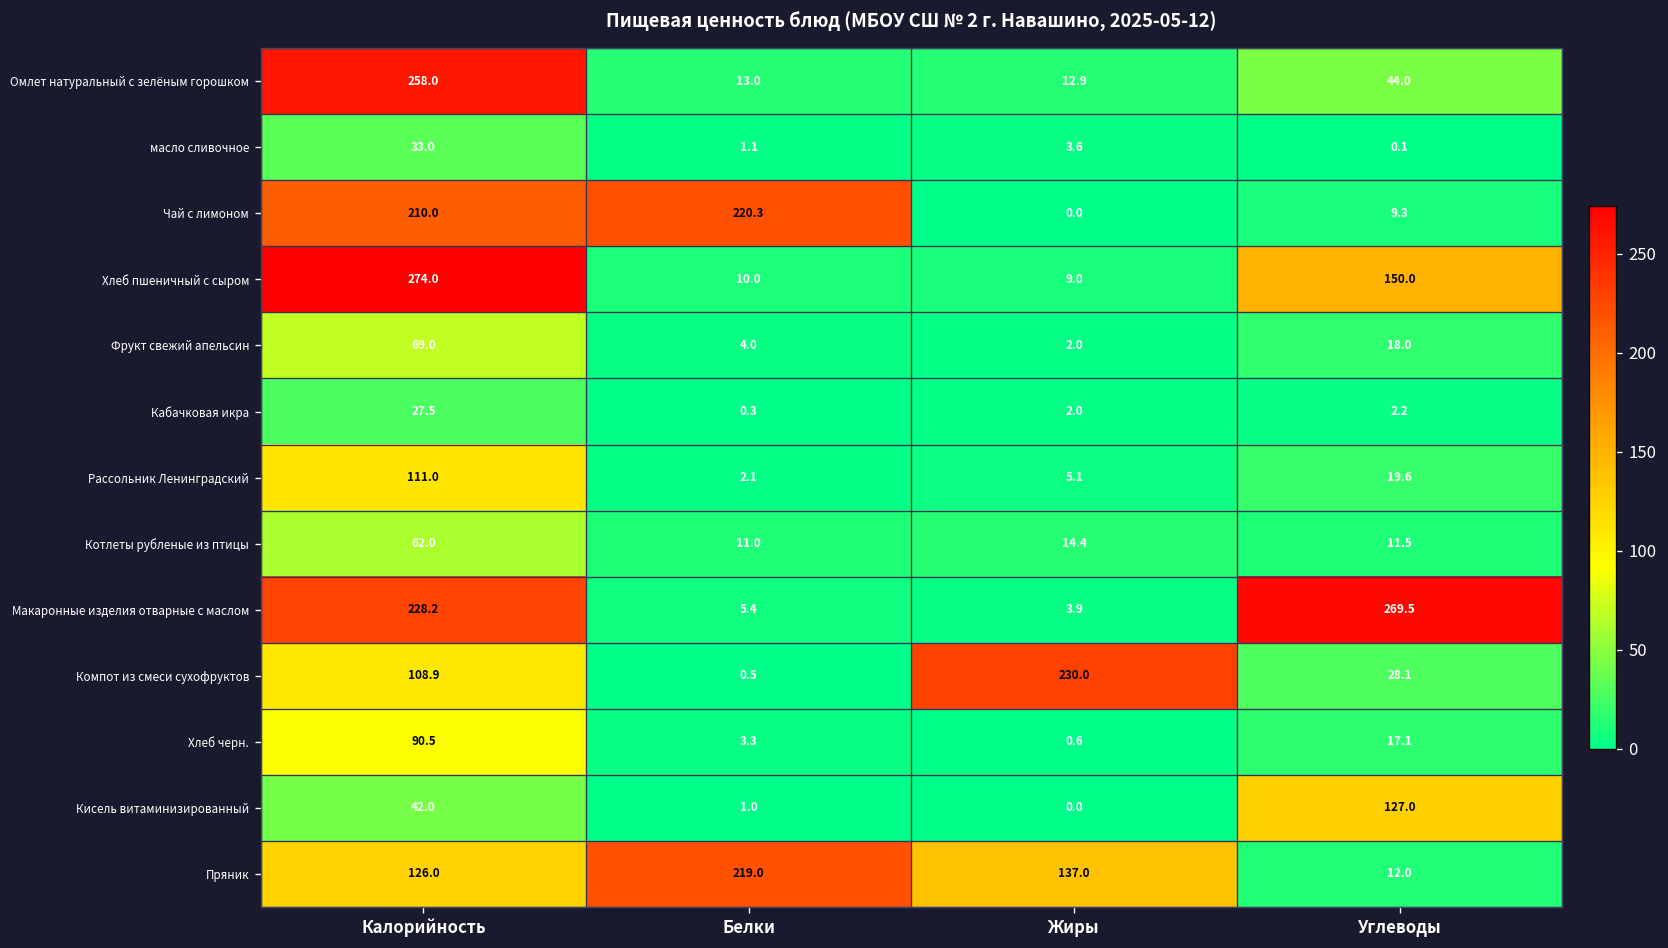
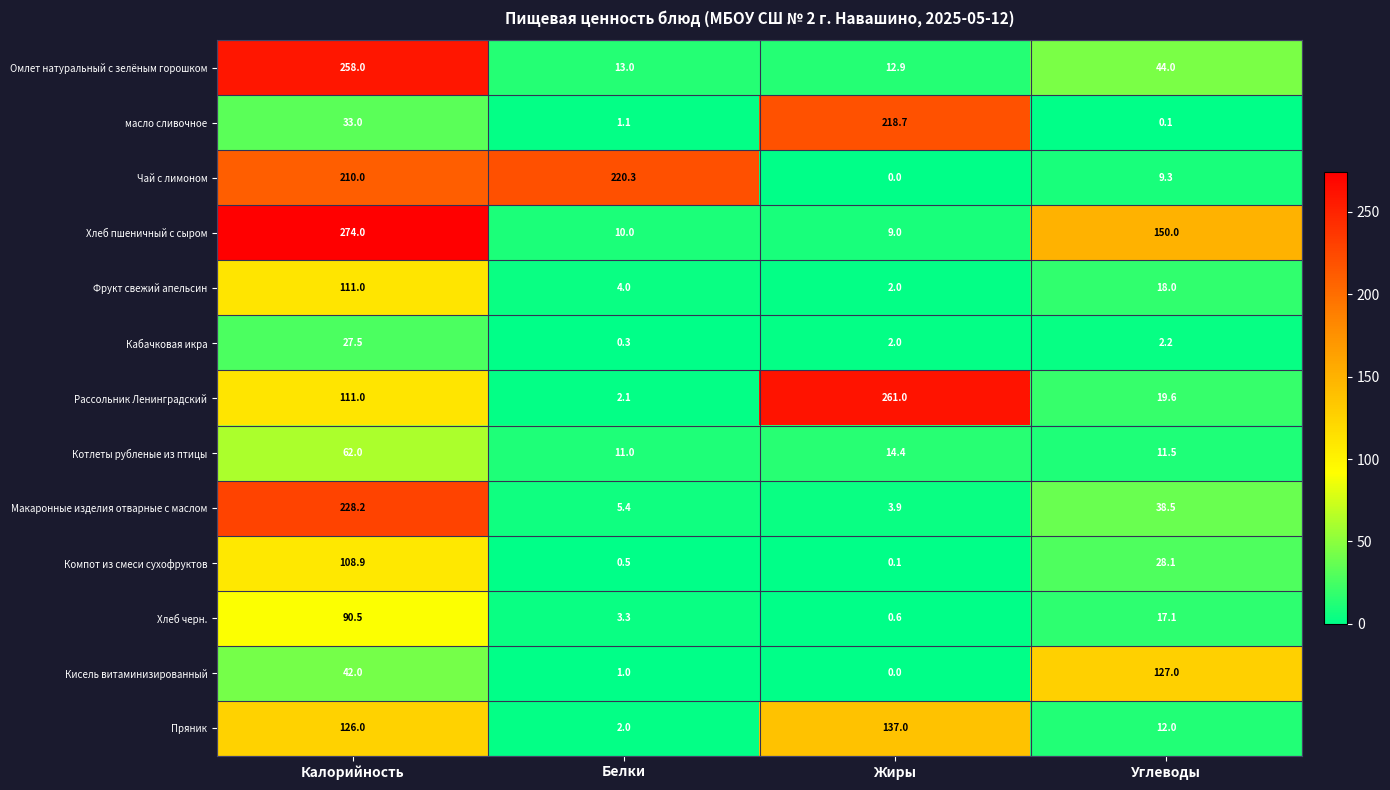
  {
    "Омлет натуральный с зелёным горошком": {
      "Калорийность": 258.0,
      "Белки": 13.0,
      "Жиры": 12.9,
      "Углеводы": 44.0
    },
    "масло сливочное": {
      "Калорийность": 33.0,
      "Белки": 1.1,
-     "Жиры": 3.6,
+     "Жиры": 218.7,
      "Углеводы": 0.1
    },
    "Чай с лимоном": {
      "Калорийность": 210.0,
      "Белки": 220.3,
      "Жиры": 0.0,
      "Углеводы": 9.3
    },
    "Хлеб пшеничный с сыром": {
      "Калорийность": 274.0,
      "Белки": 10.0,
      "Жиры": 9.0,
      "Углеводы": 150.0
    },
    "Фрукт свежий апельсин": {
-     "Калорийность": 69.0,
+     "Калорийность": 111.0,
      "Белки": 4.0,
      "Жиры": 2.0,
      "Углеводы": 18.0
    },
    "Кабачковая икра": {
      "Калорийность": 27.5,
      "Белки": 0.3,
      "Жиры": 2.0,
      "Углеводы": 2.2
    },
    "Рассольник Ленинградский": {
      "Калорийность": 111.0,
      "Белки": 2.1,
-     "Жиры": 5.1,
+     "Жиры": 261.0,
      "Углеводы": 19.6
    },
    "Котлеты рубленые из птицы": {
      "Калорийность": 62.0,
      "Белки": 11.0,
      "Жиры": 14.4,
      "Углеводы": 11.5
    },
    "Макаронные изделия отварные с маслом": {
      "Калорийность": 228.2,
      "Белки": 5.4,
      "Жиры": 3.9,
-     "Углеводы": 269.5
+     "Углеводы": 38.5
    },
    "Компот из смеси сухофруктов": {
      "Калорийность": 108.9,
      "Белки": 0.5,
-     "Жиры": 230.0,
+     "Жиры": 0.1,
      "Углеводы": 28.1
    },
    "Хлеб черн.": {
      "Калорийность": 90.5,
      "Белки": 3.3,
      "Жиры": 0.6,
      "Углеводы": 17.1
    },
    "Кисель витаминизированный": {
      "Калорийность": 42.0,
      "Белки": 1.0,
      "Жиры": 0.0,
      "Углеводы": 127.0
    },
    "Пряник": {
      "Калорийность": 126.0,
-     "Белки": 219.0,
+     "Белки": 2.0,
      "Жиры": 137.0,
      "Углеводы": 12.0
    }
  }
